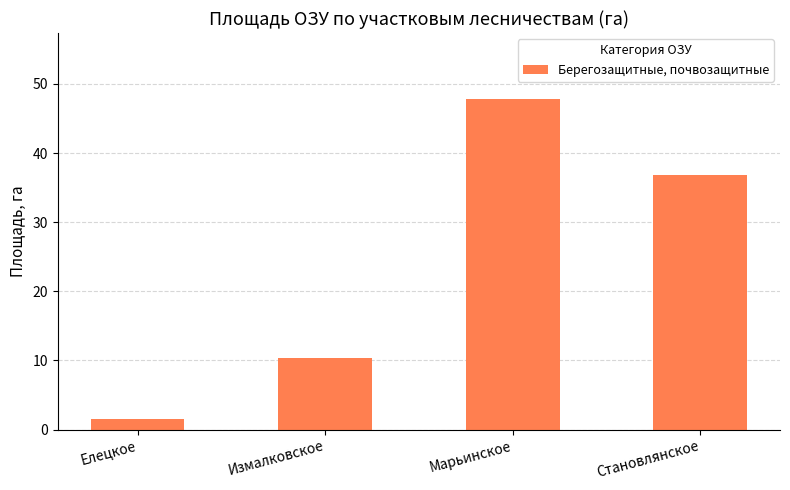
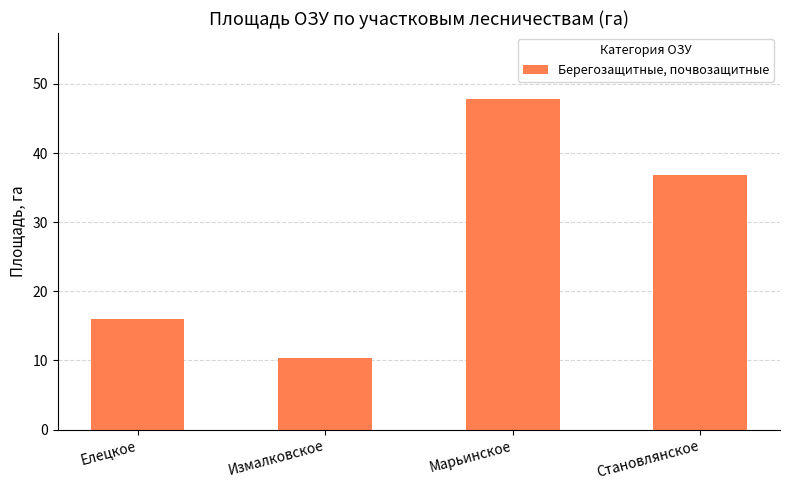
  {
-   "Елецкое": 2,
+   "Елецкое": 16,
    "Измалковское": 10,
    "Марьинское": 48,
    "Становлянское": 37
  }
